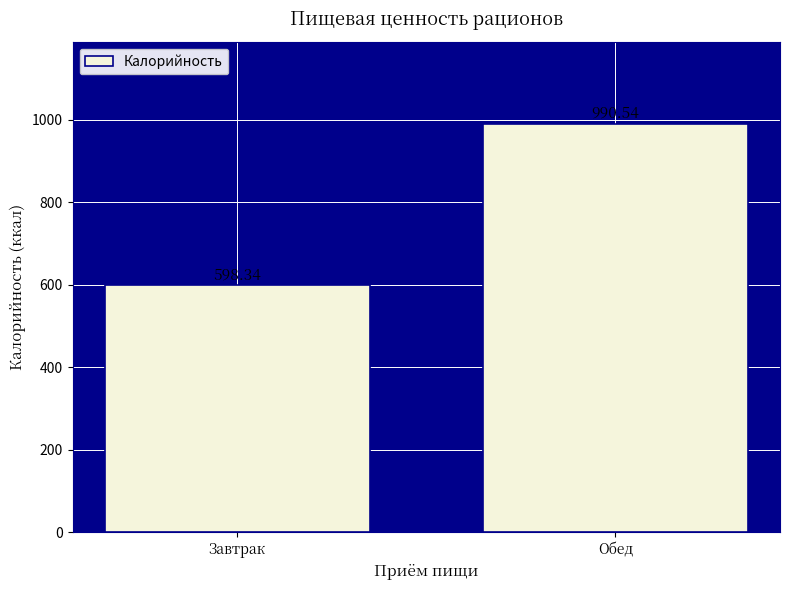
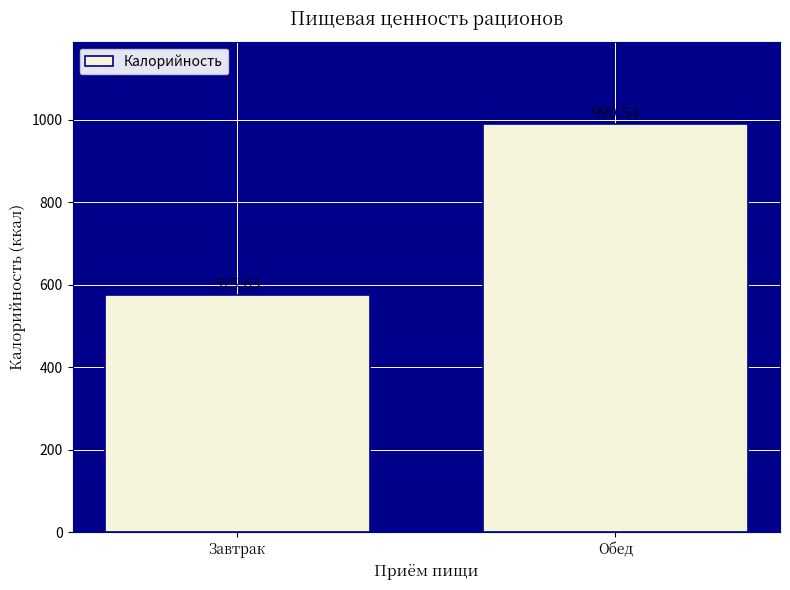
  {
-   "Завтрак": 598.34,
+   "Завтрак": 575.63,
    "Обед": 990.54
  }
